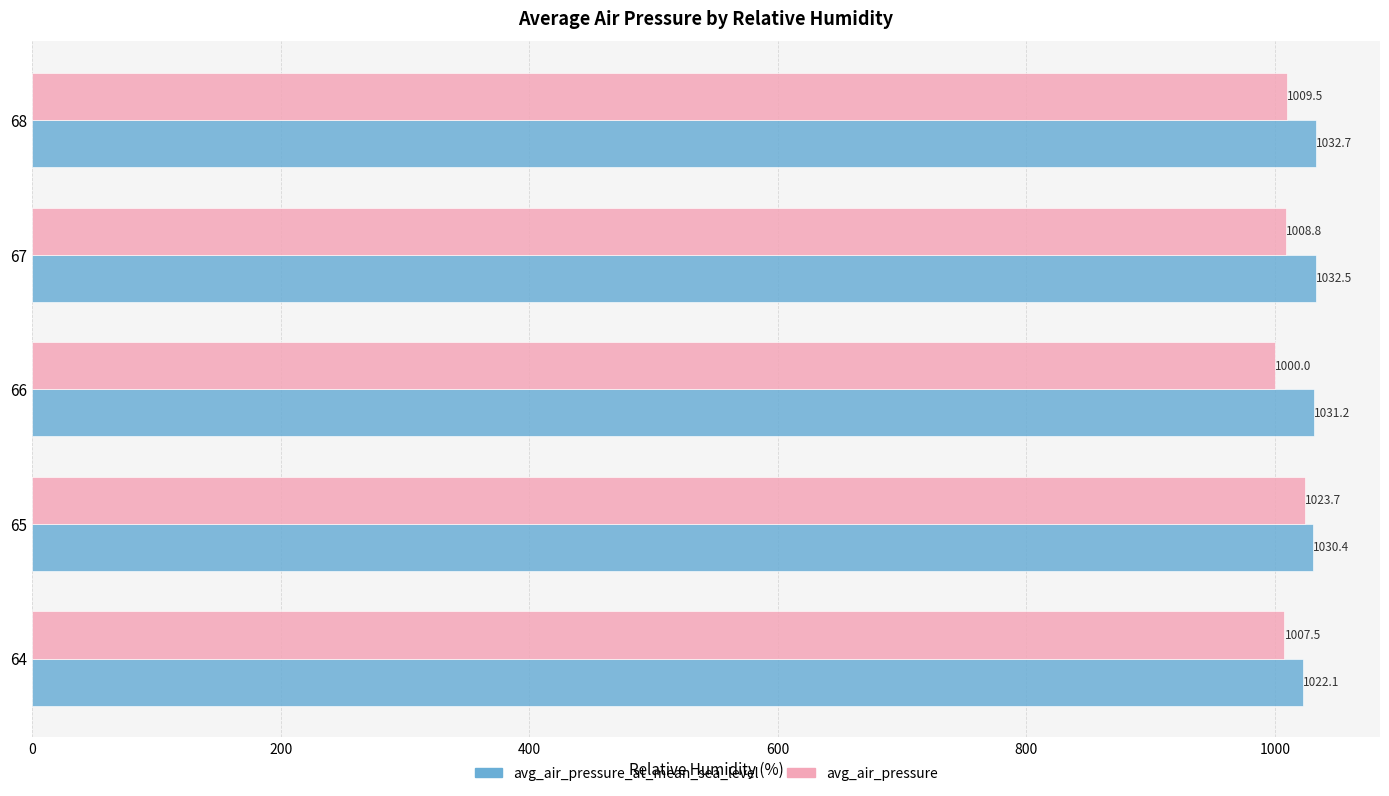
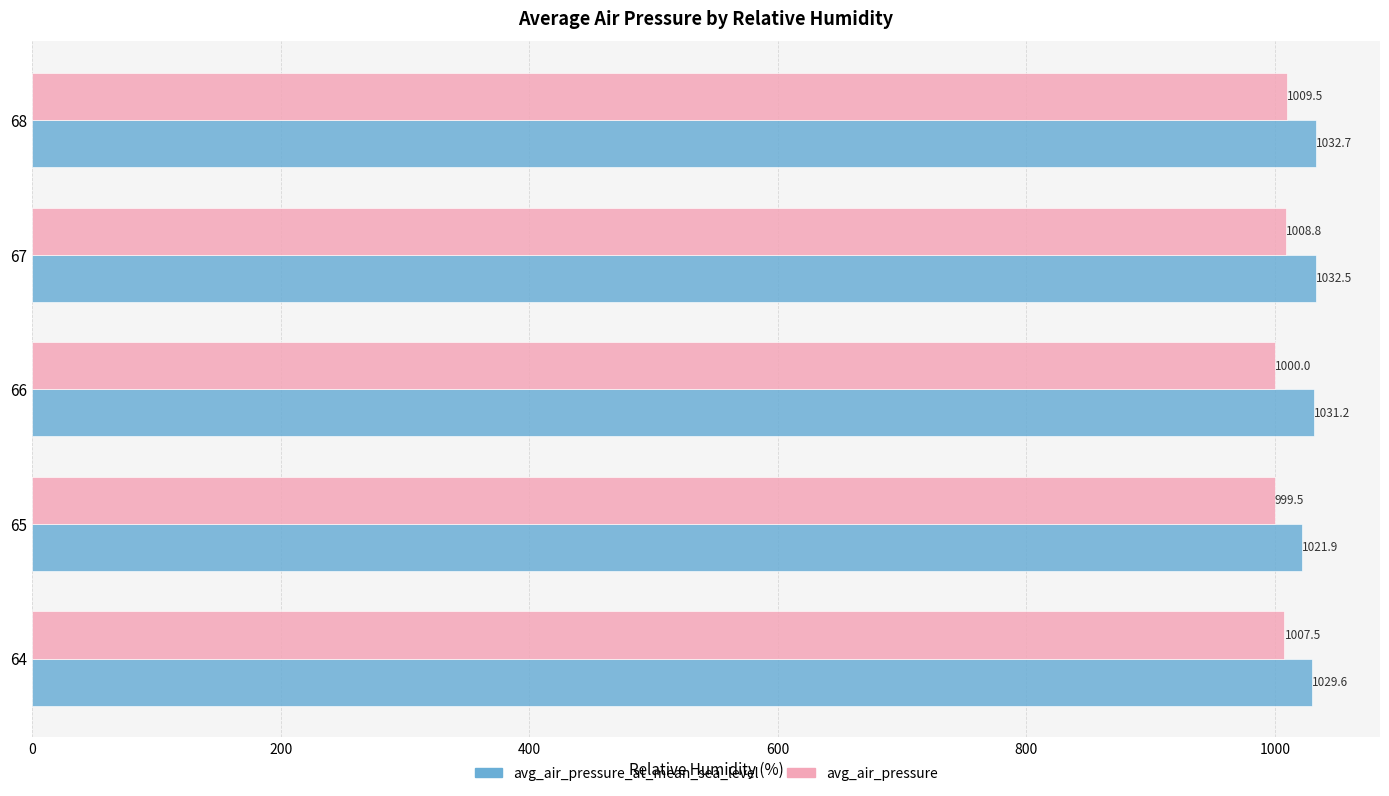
  {
    "avg_air_pressure_at_mean_sea_level": {
      "68": 1032.7,
      "67": 1032.5,
      "66": 1031.2,
-     "65": 1030.4,
-     "64": 1022.1
+     "65": 1021.9,
+     "64": 1029.6
    },
    "avg_air_pressure": {
      "68": 1009.5,
      "67": 1008.8,
      "66": 1000.0,
-     "65": 1023.7,
+     "65": 999.5,
      "64": 1007.5
    }
  }
